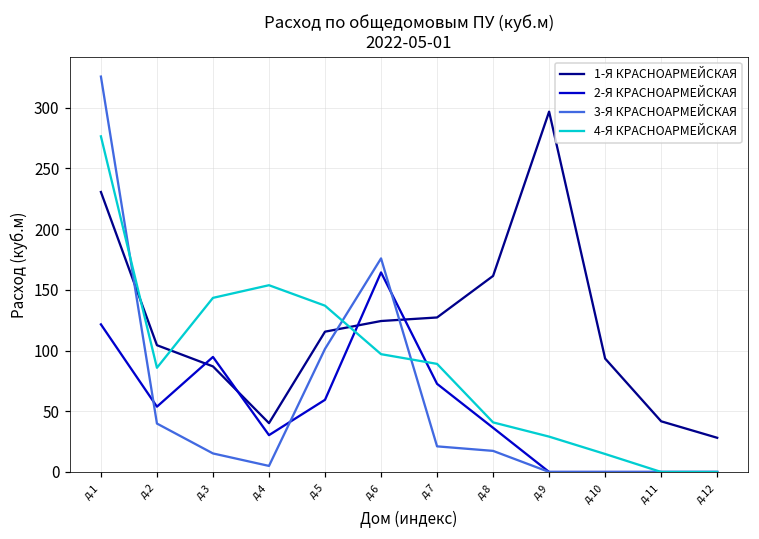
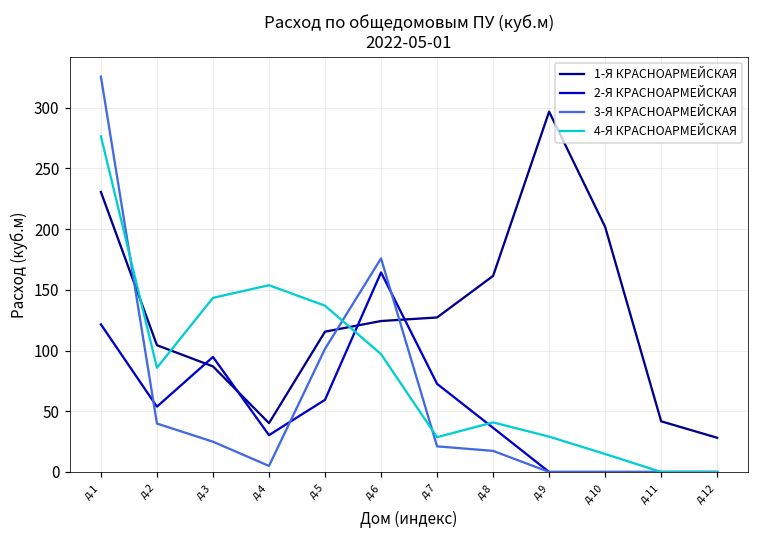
  {
    "1-Я КРАСНОАРМЕЙСКАЯ": {
      "д.1": 230,
      "д.2": 104,
      "д.3": 87,
      "д.4": 40,
      "д.5": 116,
      "д.6": 124,
      "д.7": 127,
      "д.8": 161,
      "д.9": 297,
-     "д.10": 93,
+     "д.10": 202,
      "д.11": 42,
      "д.12": 28
    },
    "2-Я КРАСНОАРМЕЙСКАЯ": {
      "д.1": 122,
      "д.2": 54,
      "д.3": 95,
      "д.4": 30,
      "д.5": 59,
      "д.6": 164,
      "д.7": 73,
      "д.8": 36
    },
    "3-Я КРАСНОАРМЕЙСКАЯ": {
      "д.1": 325,
      "д.2": 40,
-     "д.3": 15,
+     "д.3": 25,
      "д.4": 5,
      "д.5": 101,
      "д.6": 176,
      "д.7": 21,
      "д.8": 17
    },
    "4-Я КРАСНОАРМЕЙСКАЯ": {
      "д.1": 276,
      "д.2": 86,
      "д.3": 143,
      "д.4": 154,
      "д.5": 137,
      "д.6": 97,
-     "д.7": 89,
+     "д.7": 29,
      "д.8": 41,
      "д.9": 29,
      "д.10": 15
    }
  }
